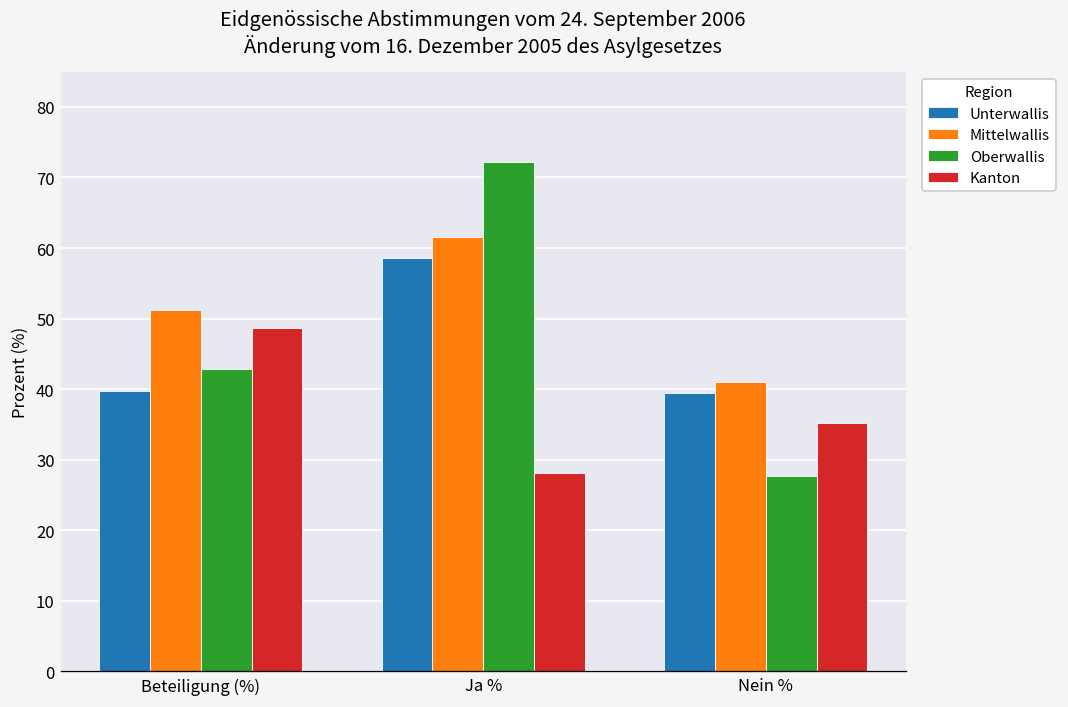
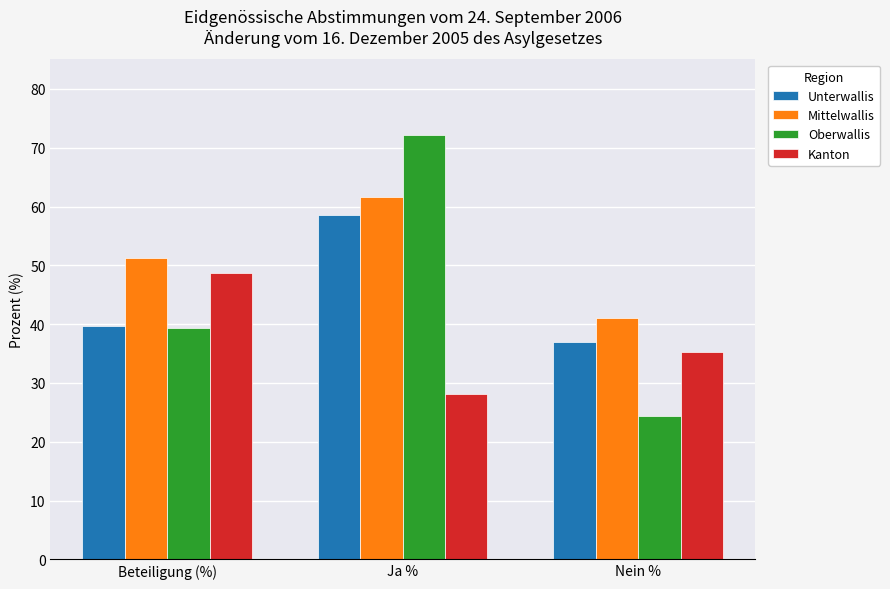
  {
    "Unterwallis": {
      "Beteiligung (%)": 40,
      "Ja %": 59,
-     "Nein %": 40
+     "Nein %": 37
    },
    "Mittelwallis": {
      "Beteiligung (%)": 51,
      "Ja %": 62,
      "Nein %": 41
    },
    "Oberwallis": {
-     "Beteiligung (%)": 43,
+     "Beteiligung (%)": 39,
      "Ja %": 72,
-     "Nein %": 28
+     "Nein %": 24
    },
    "Kanton": {
      "Beteiligung (%)": 49,
      "Ja %": 28,
      "Nein %": 35
    }
  }
